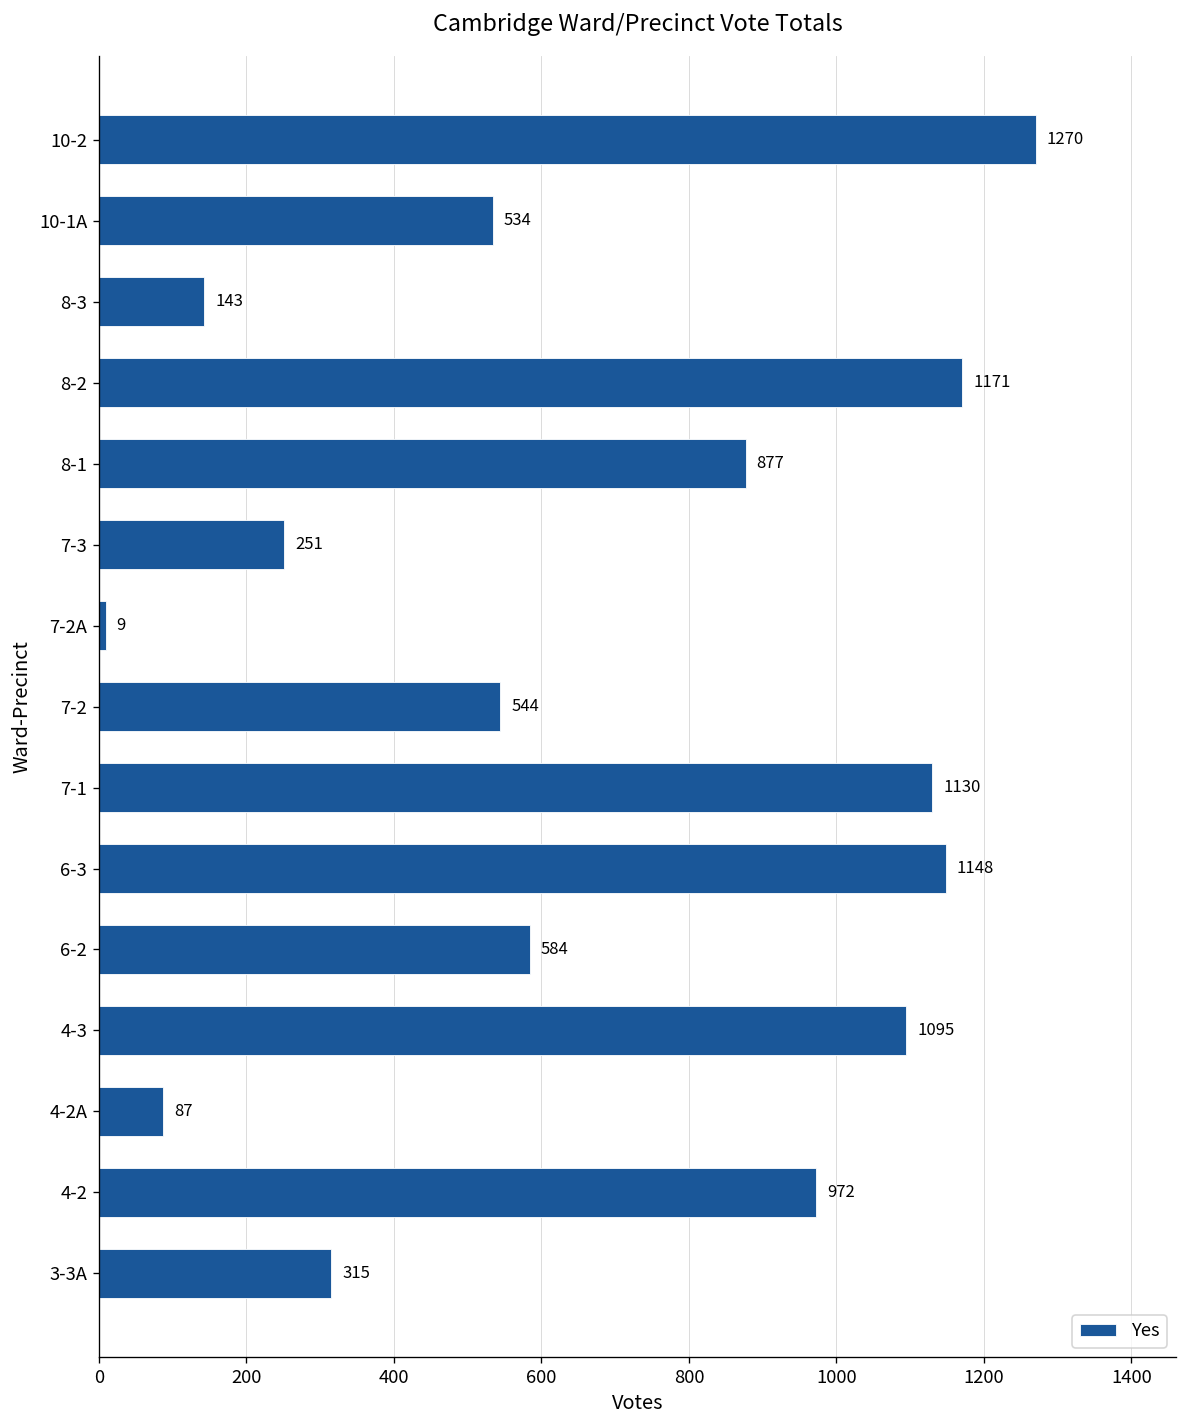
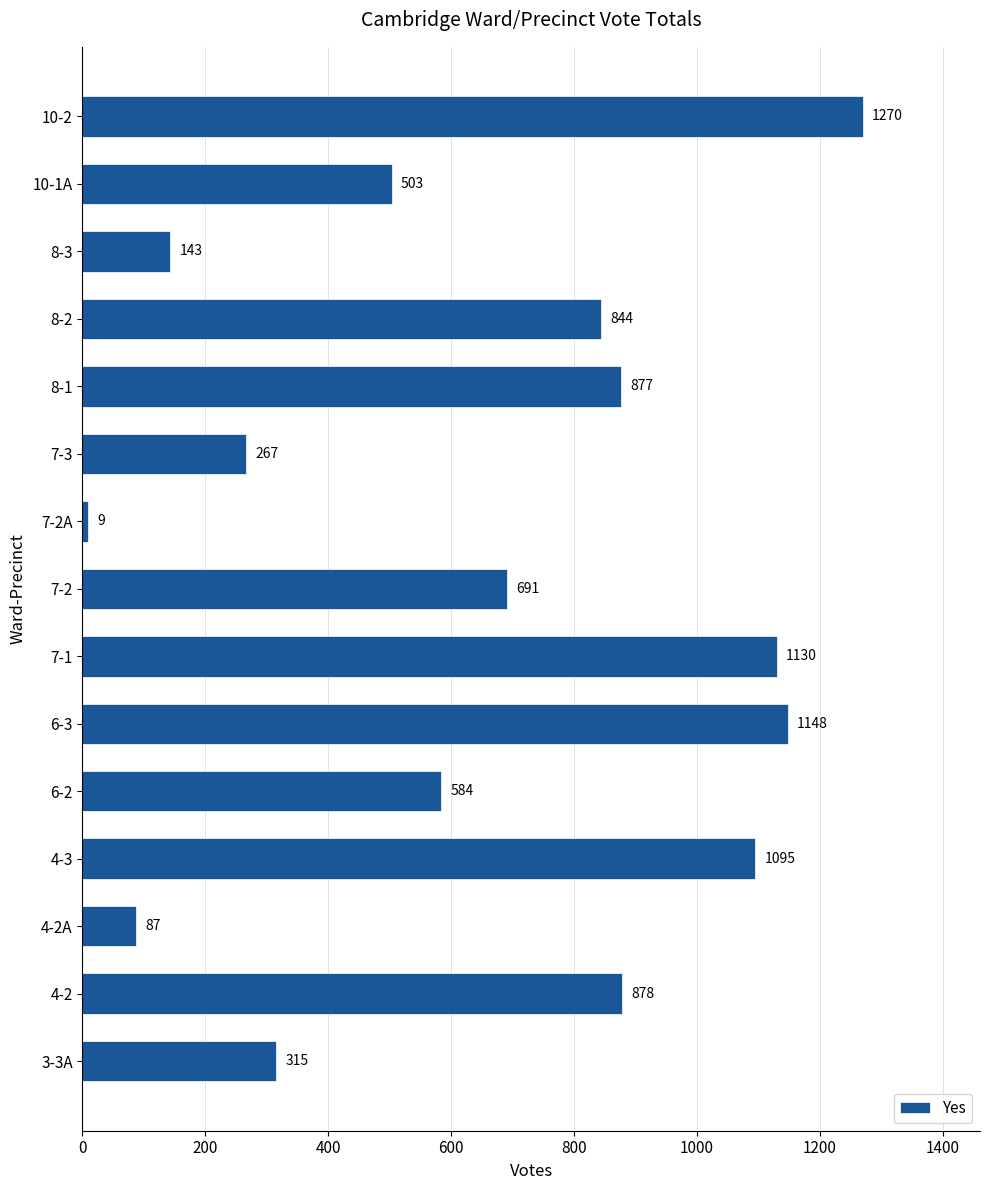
  {
    "10-2": 1270,
-   "10-1A": 534,
+   "10-1A": 503,
    "8-3": 143,
-   "8-2": 1171,
+   "8-2": 844,
    "8-1": 877,
-   "7-3": 251,
+   "7-3": 267,
    "7-2A": 9,
-   "7-2": 544,
+   "7-2": 691,
    "7-1": 1130,
    "6-3": 1148,
    "6-2": 584,
    "4-3": 1095,
    "4-2A": 87,
-   "4-2": 972,
+   "4-2": 878,
    "3-3A": 315
  }
